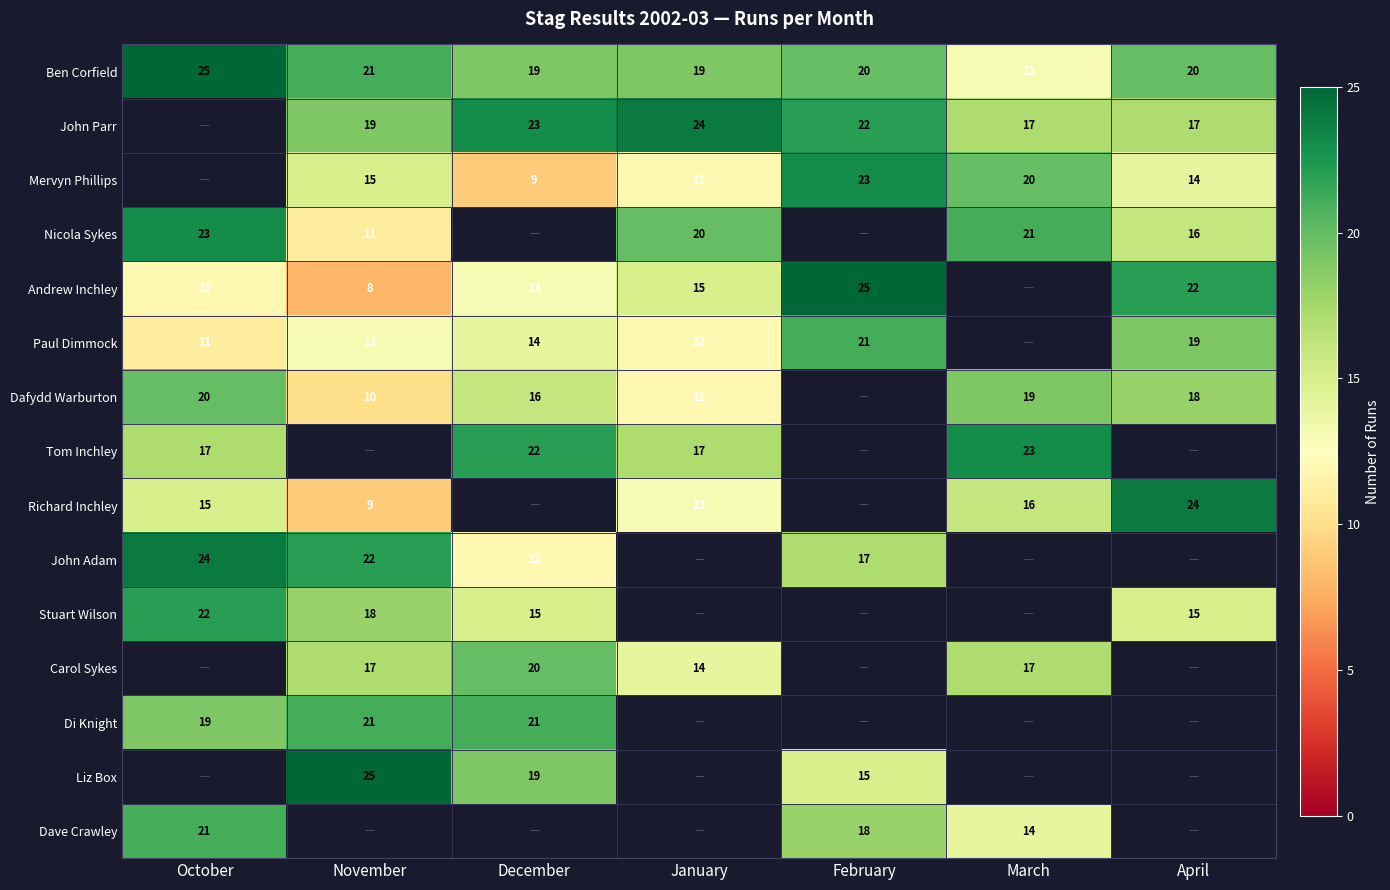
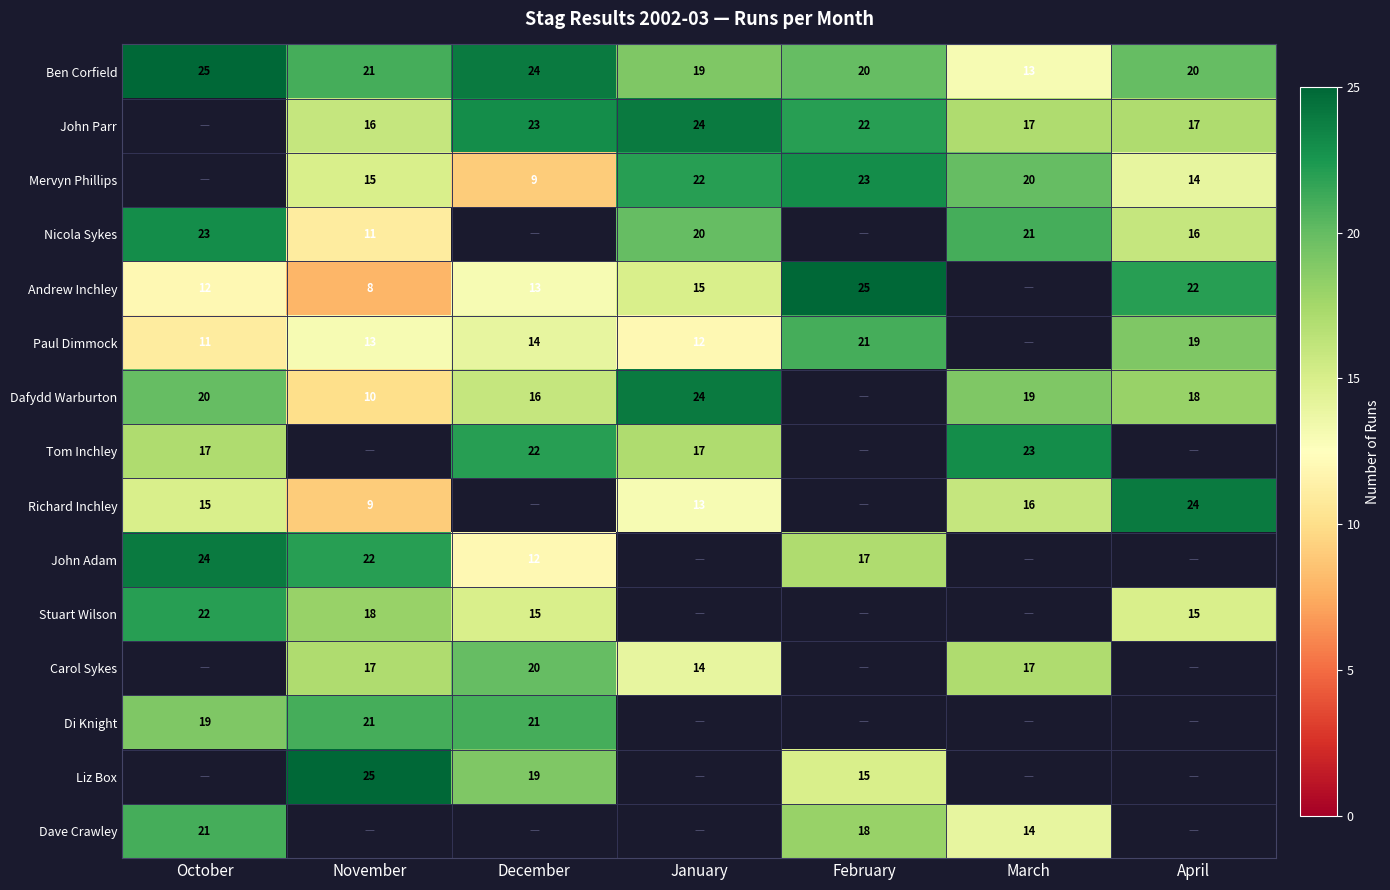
  {
    "Ben Corfield": {
      "October": 25,
      "November": 21,
-     "December": 19,
+     "December": 24,
      "January": 19,
      "February": 20,
      "March": 13,
      "April": 20
    },
    "John Parr": {
-     "November": 19,
+     "November": 16,
      "December": 23,
      "January": 24,
      "February": 22,
      "March": 17,
      "April": 17
    },
    "Mervyn Phillips": {
      "November": 15,
      "December": 9,
-     "January": 12,
+     "January": 22,
      "February": 23,
      "March": 20,
      "April": 14
    },
    "Nicola Sykes": {
      "October": 23,
      "November": 11,
      "January": 20,
      "March": 21,
      "April": 16
    },
    "Andrew Inchley": {
      "October": 12,
      "November": 8,
      "December": 13,
      "January": 15,
      "February": 25,
      "April": 22
    },
    "Paul Dimmock": {
      "October": 11,
      "November": 13,
      "December": 14,
      "January": 12,
      "February": 21,
      "April": 19
    },
    "Dafydd Warburton": {
      "October": 20,
      "November": 10,
      "December": 16,
-     "January": 12,
+     "January": 24,
      "March": 19,
      "April": 18
    },
    "Tom Inchley": {
      "October": 17,
      "December": 22,
      "January": 17,
      "March": 23
    },
    "Richard Inchley": {
      "October": 15,
      "November": 9,
      "January": 13,
      "March": 16,
      "April": 24
    },
    "John Adam": {
      "October": 24,
      "November": 22,
      "December": 12,
      "February": 17
    },
    "Stuart Wilson": {
      "October": 22,
      "November": 18,
      "December": 15,
      "April": 15
    },
    "Carol Sykes": {
      "November": 17,
      "December": 20,
      "January": 14,
      "March": 17
    },
    "Di Knight": {
      "October": 19,
      "November": 21,
      "December": 21
    },
    "Liz Box": {
      "November": 25,
      "December": 19,
      "February": 15
    },
    "Dave Crawley": {
      "October": 21,
      "February": 18,
      "March": 14
    }
  }
